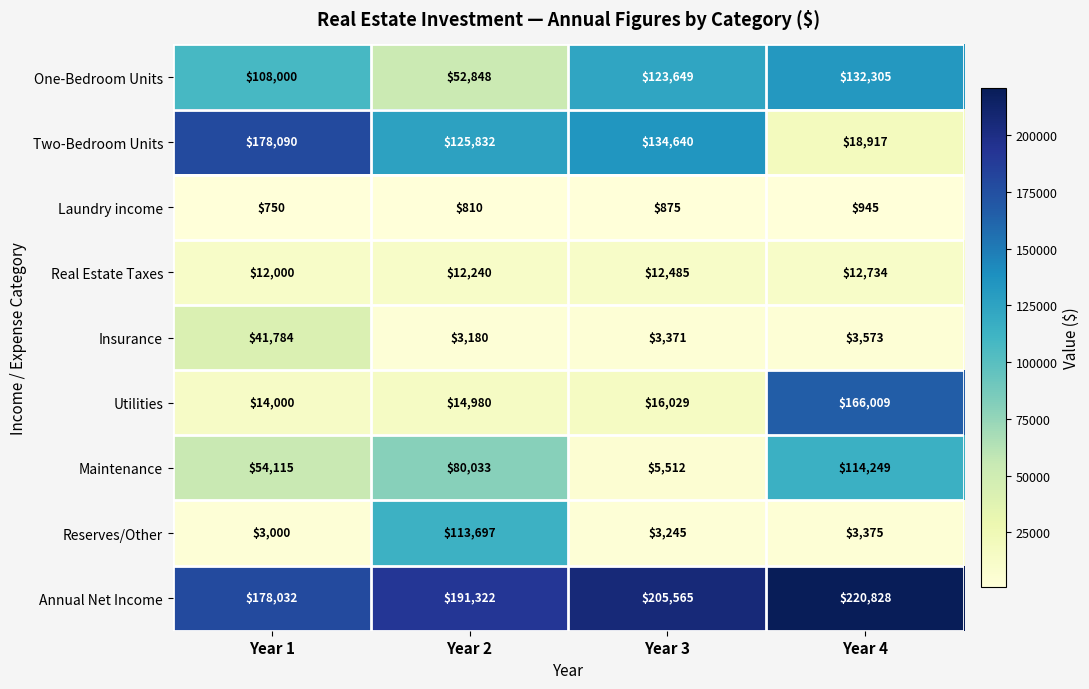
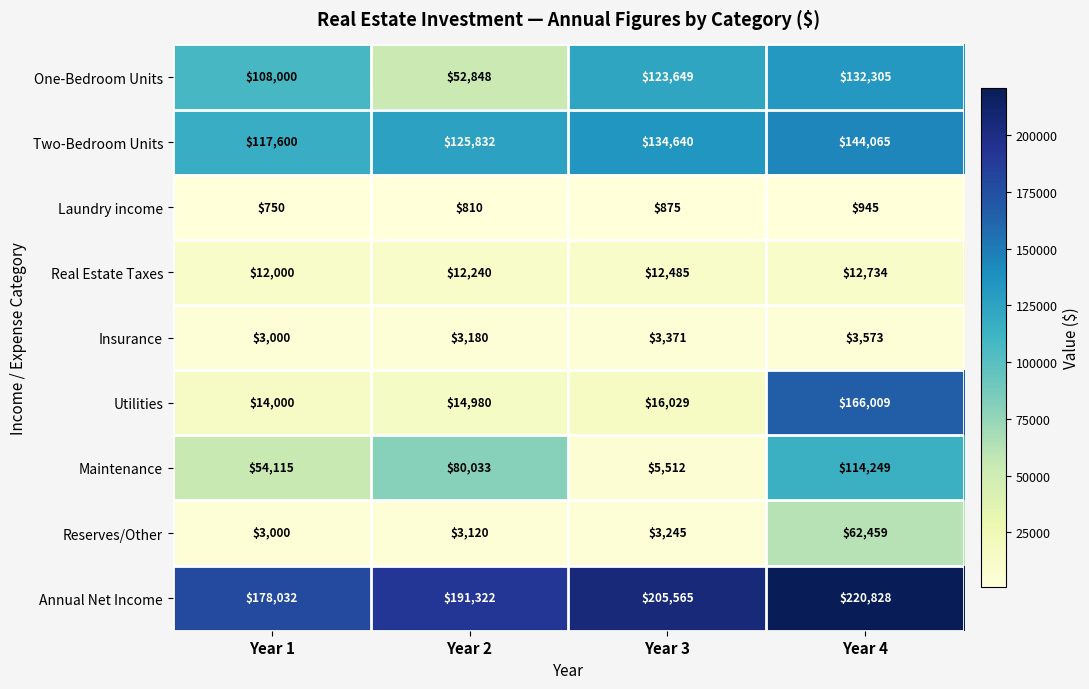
  {
    "One-Bedroom Units": {
      "Year 1": "$108,000",
      "Year 2": "$52,848",
      "Year 3": "$123,649",
      "Year 4": "$132,305"
    },
    "Two-Bedroom Units": {
-     "Year 1": "$178,090",
+     "Year 1": "$117,600",
      "Year 2": "$125,832",
      "Year 3": "$134,640",
-     "Year 4": "$18,917"
+     "Year 4": "$144,065"
    },
    "Laundry income": {
      "Year 1": "$750",
      "Year 2": "$810",
      "Year 3": "$875",
      "Year 4": "$945"
    },
    "Real Estate Taxes": {
      "Year 1": "$12,000",
      "Year 2": "$12,240",
      "Year 3": "$12,485",
      "Year 4": "$12,734"
    },
    "Insurance": {
-     "Year 1": "$41,784",
+     "Year 1": "$3,000",
      "Year 2": "$3,180",
      "Year 3": "$3,371",
      "Year 4": "$3,573"
    },
    "Utilities": {
      "Year 1": "$14,000",
      "Year 2": "$14,980",
      "Year 3": "$16,029",
      "Year 4": "$166,009"
    },
    "Maintenance": {
      "Year 1": "$54,115",
      "Year 2": "$80,033",
      "Year 3": "$5,512",
      "Year 4": "$114,249"
    },
    "Reserves/Other": {
      "Year 1": "$3,000",
-     "Year 2": "$113,697",
+     "Year 2": "$3,120",
      "Year 3": "$3,245",
-     "Year 4": "$3,375"
+     "Year 4": "$62,459"
    },
    "Annual Net Income": {
      "Year 1": "$178,032",
      "Year 2": "$191,322",
      "Year 3": "$205,565",
      "Year 4": "$220,828"
    }
  }
